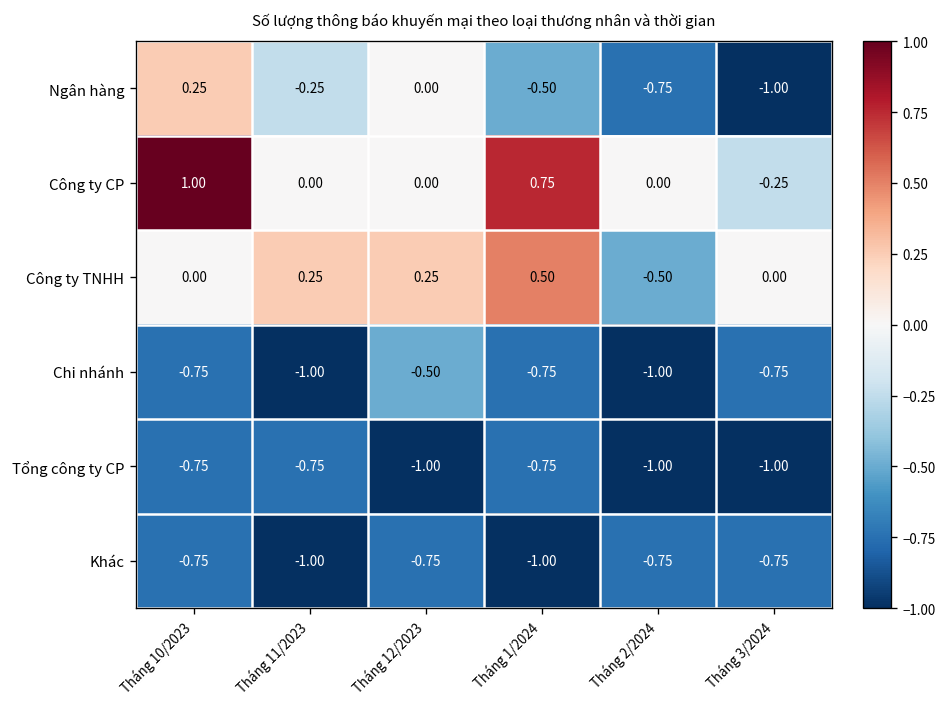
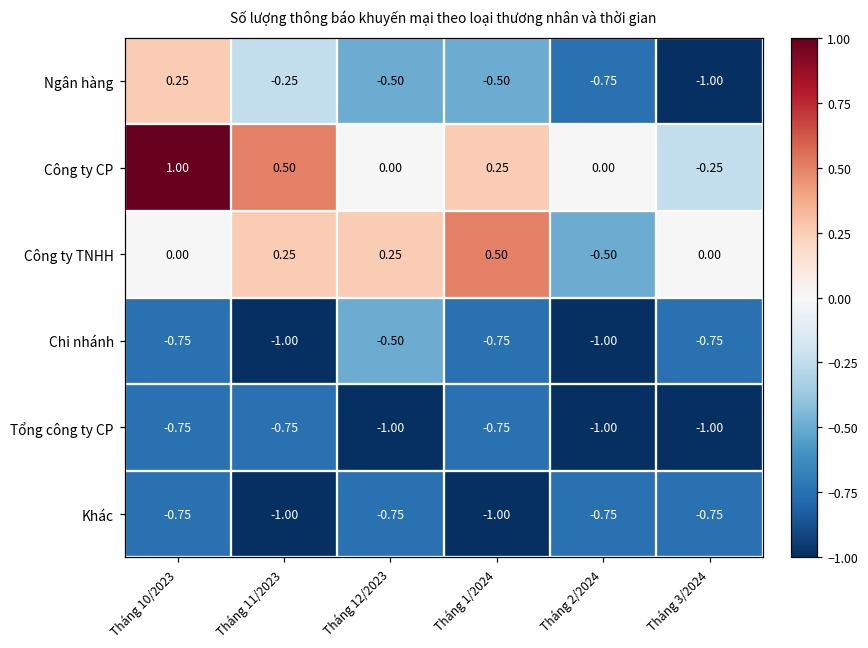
  {
    "Ngân hàng": {
      "Tháng 10/2023": 0.25,
      "Tháng 11/2023": -0.25,
-     "Tháng 12/2023": 0.00,
+     "Tháng 12/2023": -0.50,
      "Tháng 1/2024": -0.50,
      "Tháng 2/2024": -0.75,
      "Tháng 3/2024": -1.00
    },
    "Công ty CP": {
      "Tháng 10/2023": 1.00,
-     "Tháng 11/2023": 0.00,
+     "Tháng 11/2023": 0.50,
      "Tháng 12/2023": 0.00,
-     "Tháng 1/2024": 0.75,
+     "Tháng 1/2024": 0.25,
      "Tháng 2/2024": 0.00,
      "Tháng 3/2024": -0.25
    },
    "Công ty TNHH": {
      "Tháng 10/2023": 0.00,
      "Tháng 11/2023": 0.25,
      "Tháng 12/2023": 0.25,
      "Tháng 1/2024": 0.50,
      "Tháng 2/2024": -0.50,
      "Tháng 3/2024": 0.00
    },
    "Chi nhánh": {
      "Tháng 10/2023": -0.75,
      "Tháng 11/2023": -1.00,
      "Tháng 12/2023": -0.50,
      "Tháng 1/2024": -0.75,
      "Tháng 2/2024": -1.00,
      "Tháng 3/2024": -0.75
    },
    "Tổng công ty CP": {
      "Tháng 10/2023": -0.75,
      "Tháng 11/2023": -0.75,
      "Tháng 12/2023": -1.00,
      "Tháng 1/2024": -0.75,
      "Tháng 2/2024": -1.00,
      "Tháng 3/2024": -1.00
    },
    "Khác": {
      "Tháng 10/2023": -0.75,
      "Tháng 11/2023": -1.00,
      "Tháng 12/2023": -0.75,
      "Tháng 1/2024": -1.00,
      "Tháng 2/2024": -0.75,
      "Tháng 3/2024": -0.75
    }
  }
